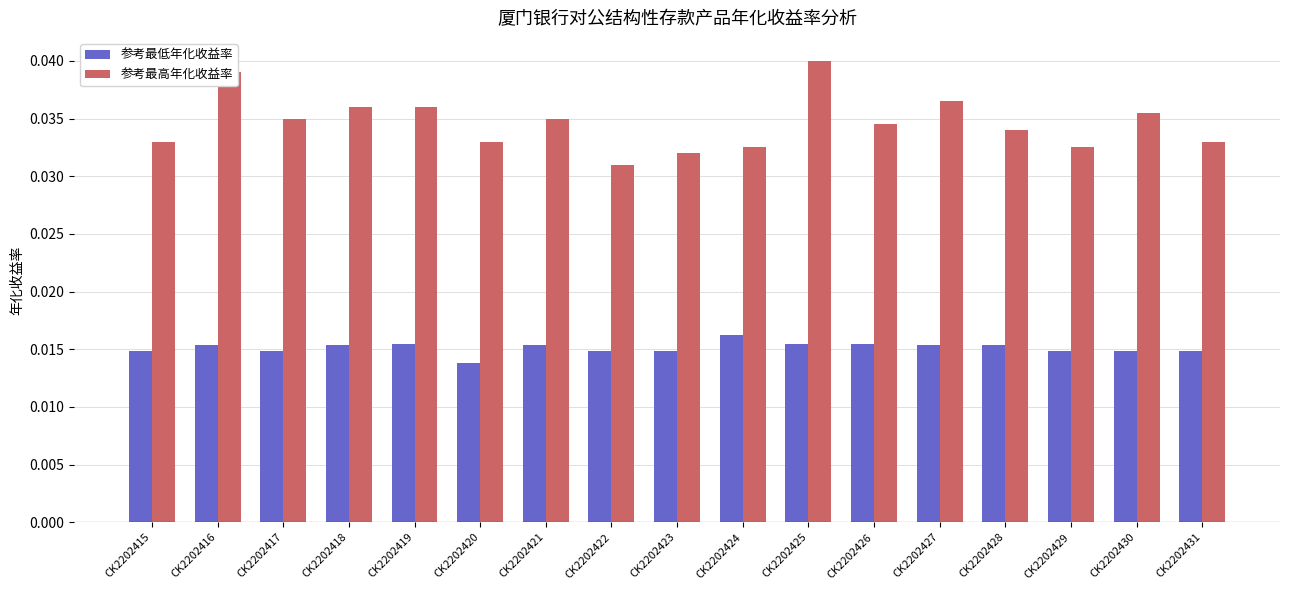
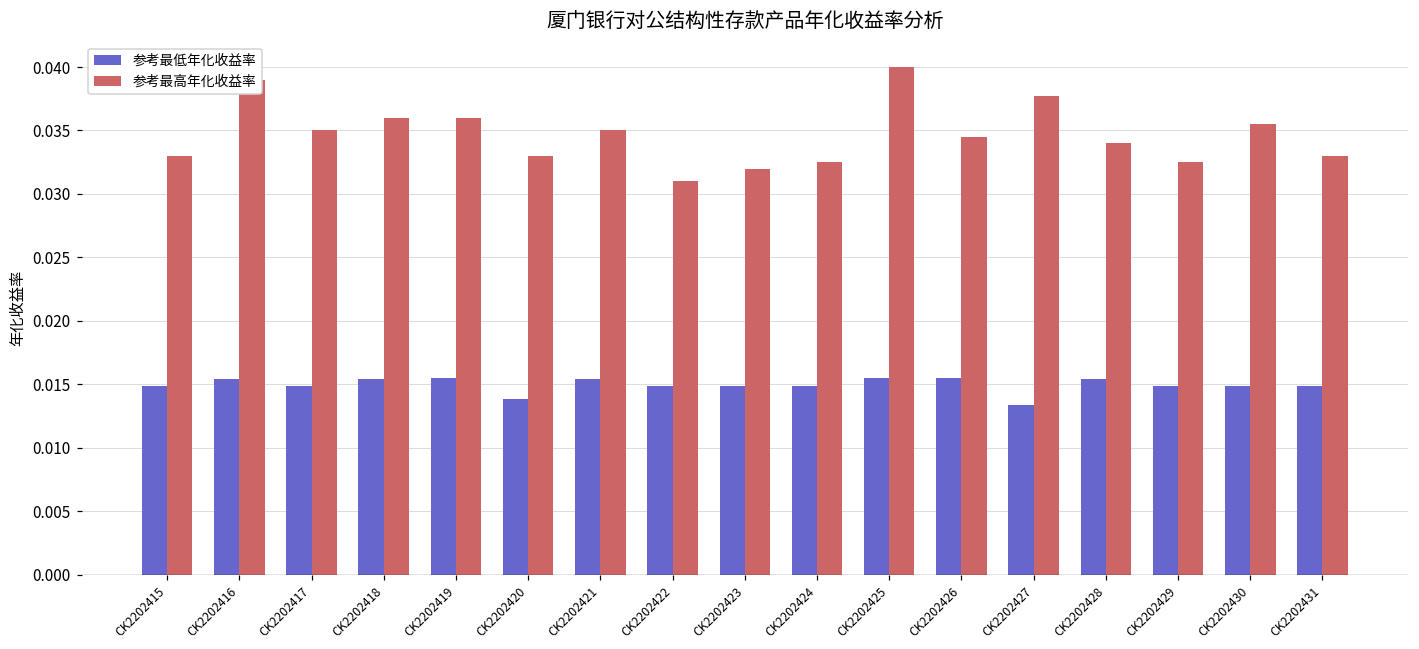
  {
    "参考最低年化收益率": {
      "CK2202415": 0.0149,
      "CK2202416": 0.0154,
      "CK2202417": 0.0149,
      "CK2202418": 0.0154,
      "CK2202419": 0.0155,
      "CK2202420": 0.0139,
      "CK2202421": 0.0154,
      "CK2202422": 0.0149,
      "CK2202423": 0.0149,
-     "CK2202424": 0.0162,
+     "CK2202424": 0.0149,
      "CK2202425": 0.0155,
      "CK2202426": 0.0155,
-     "CK2202427": 0.0154,
+     "CK2202427": 0.0134,
      "CK2202428": 0.0154,
      "CK2202429": 0.0149,
      "CK2202430": 0.0149,
      "CK2202431": 0.0149
    },
    "参考最高年化收益率": {
      "CK2202415": 0.0330,
      "CK2202417": 0.0350,
      "CK2202418": 0.0360,
      "CK2202419": 0.0360,
      "CK2202420": 0.0330,
      "CK2202421": 0.0350,
      "CK2202422": 0.0310,
      "CK2202423": 0.0320,
      "CK2202424": 0.0325,
      "CK2202425": 0.0400,
      "CK2202426": 0.0345,
-     "CK2202427": 0.0365,
+     "CK2202427": 0.0377,
      "CK2202428": 0.0340,
      "CK2202429": 0.0325,
      "CK2202430": 0.0355,
      "CK2202431": 0.0330
    }
  }
